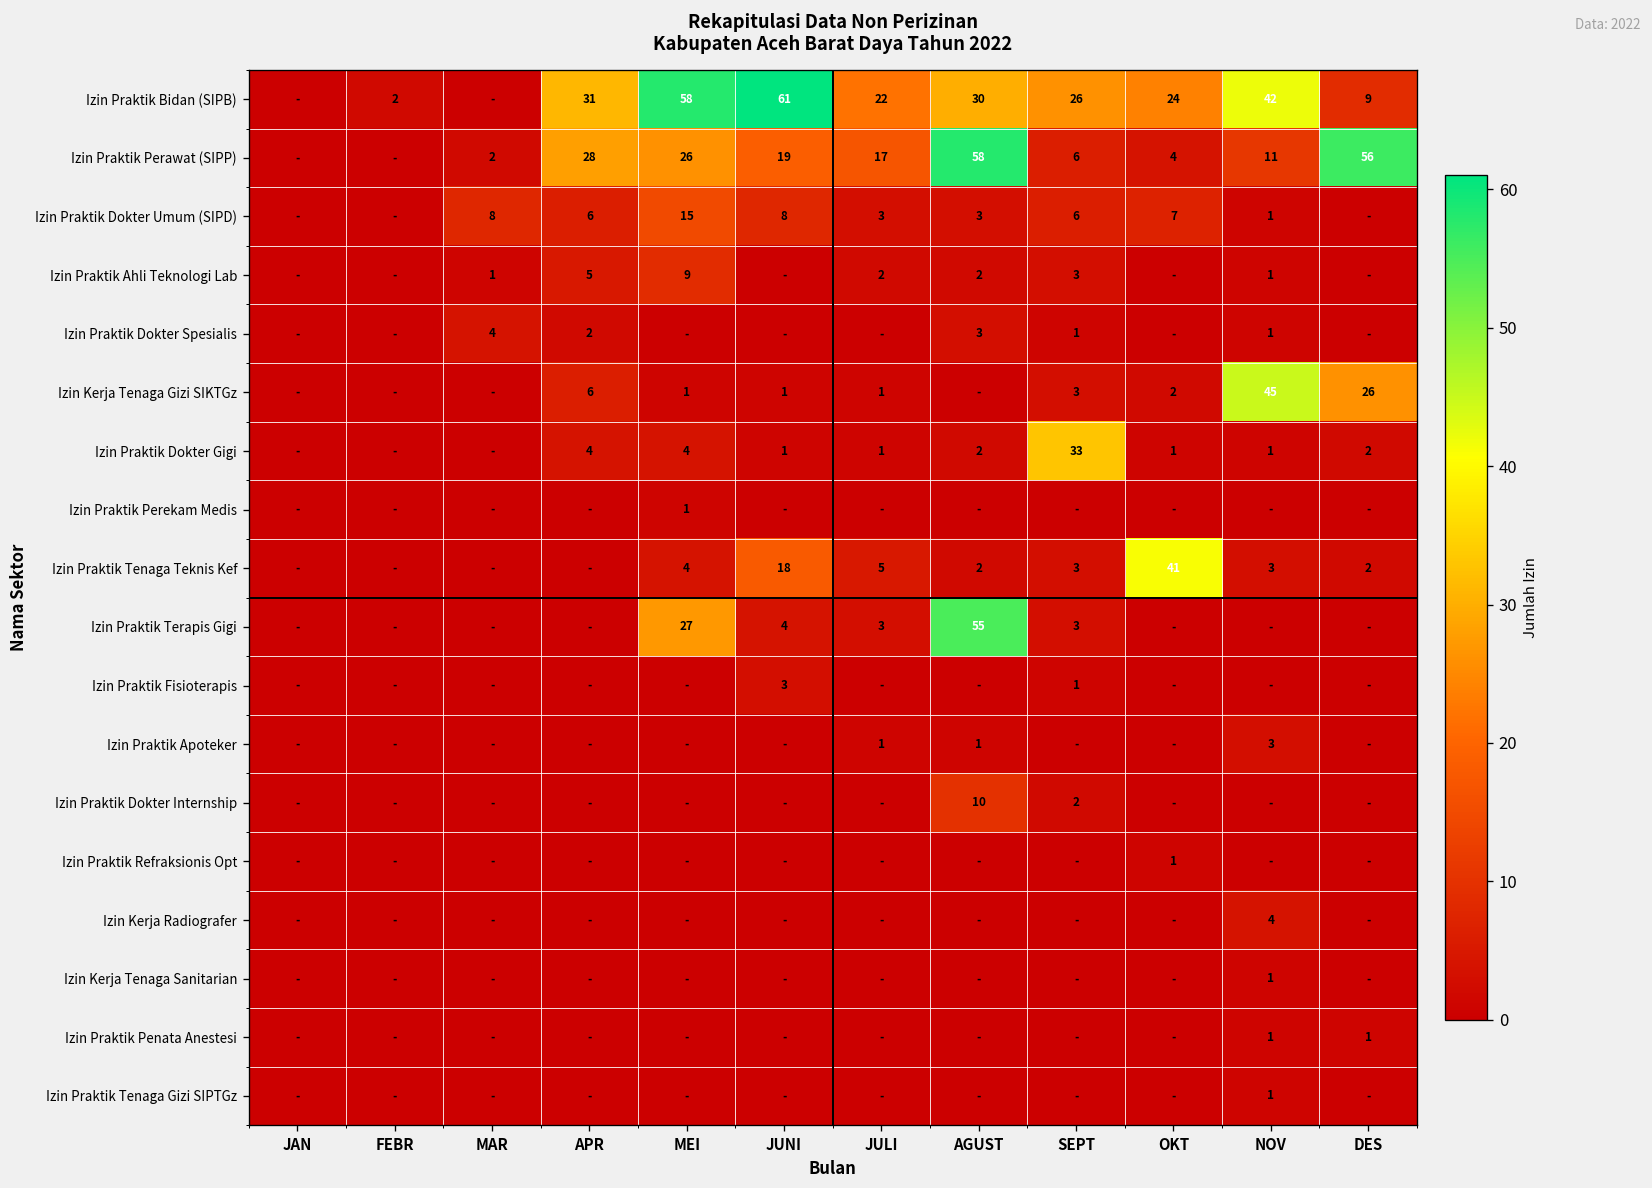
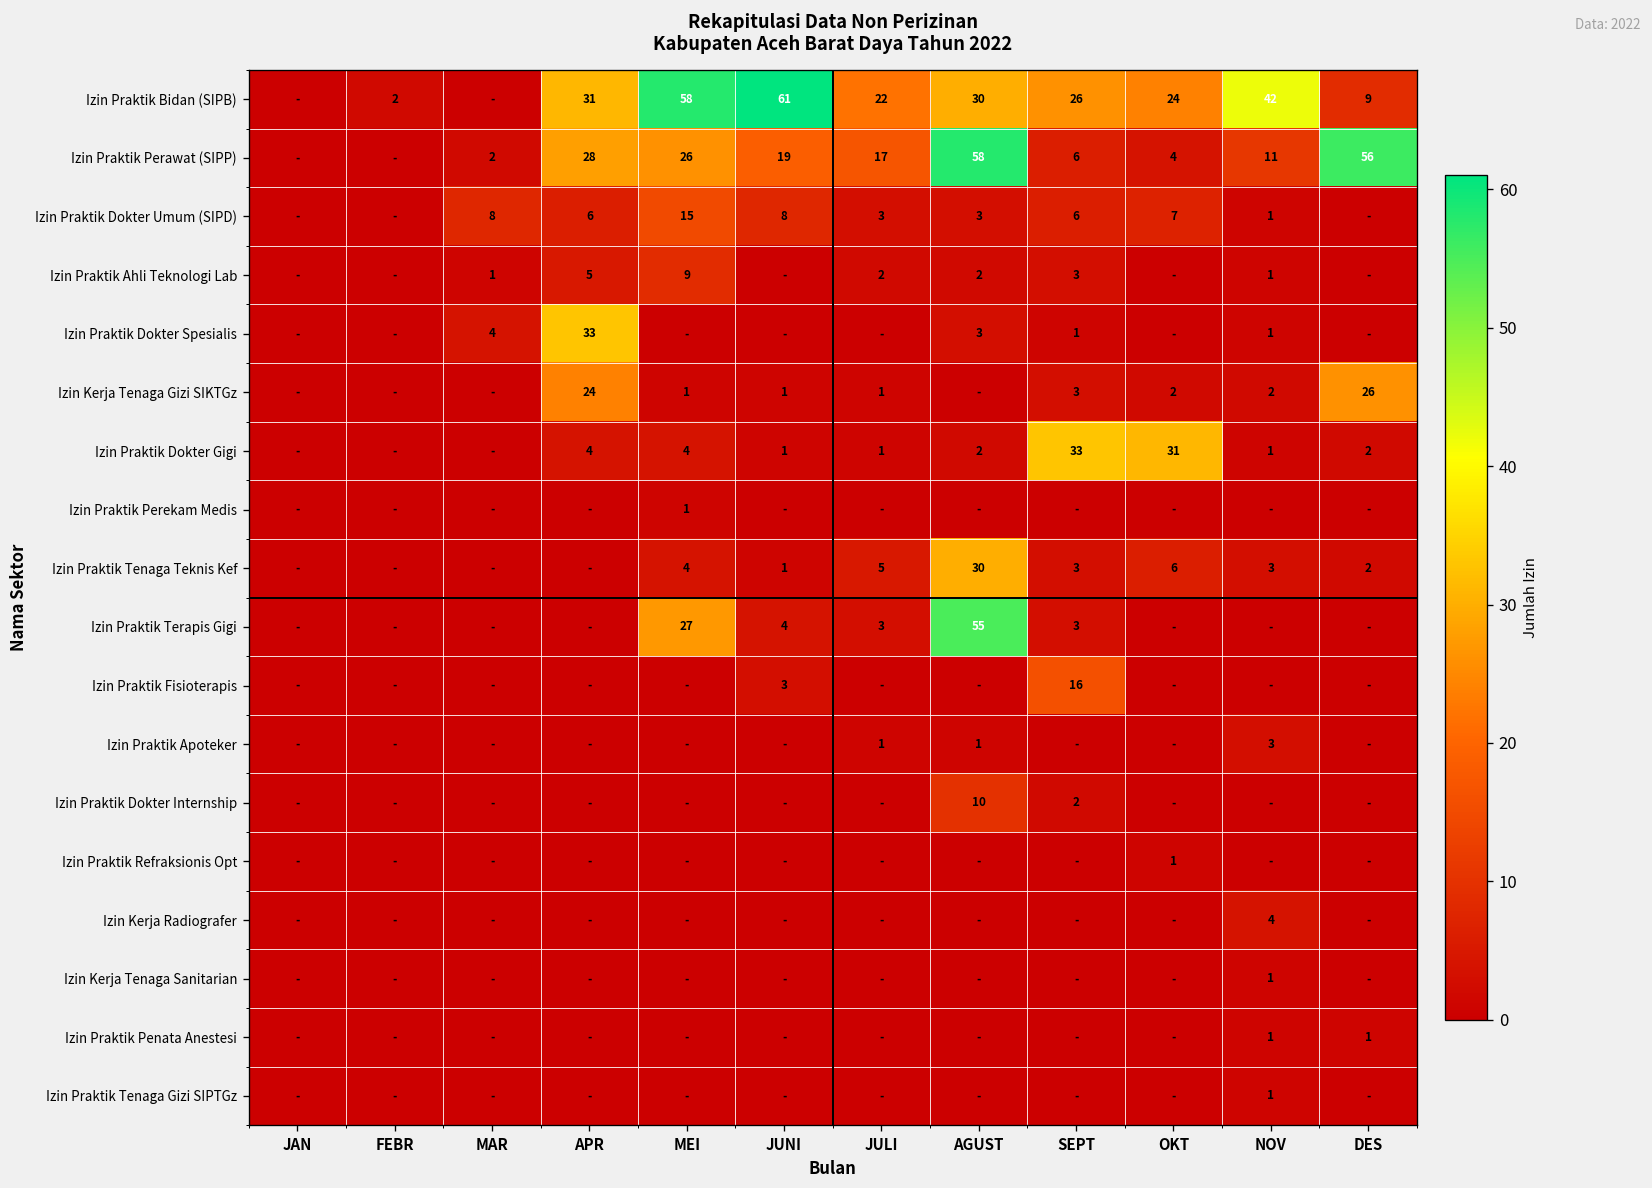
  {
    "Izin Praktik Bidan (SIPB)": {
      "FEBR": 2,
      "APR": 31,
      "MEI": 58,
      "JUNI": 61,
      "JULI": 22,
      "AGUST": 30,
      "SEPT": 26,
      "OKT": 24,
      "NOV": 42,
      "DES": 9
    },
    "Izin Praktik Perawat (SIPP)": {
      "MAR": 2,
      "APR": 28,
      "MEI": 26,
      "JUNI": 19,
      "JULI": 17,
      "AGUST": 58,
      "SEPT": 6,
      "OKT": 4,
      "NOV": 11,
      "DES": 56
    },
    "Izin Praktik Dokter Umum (SIPD)": {
      "MAR": 8,
      "APR": 6,
      "MEI": 15,
      "JUNI": 8,
      "JULI": 3,
      "AGUST": 3,
      "SEPT": 6,
      "OKT": 7,
      "NOV": 1
    },
    "Izin Praktik Ahli Teknologi Lab": {
      "MAR": 1,
      "APR": 5,
      "MEI": 9,
      "JULI": 2,
      "AGUST": 2,
      "SEPT": 3,
      "NOV": 1
    },
    "Izin Praktik Dokter Spesialis": {
      "MAR": 4,
-     "APR": 2,
+     "APR": 33,
      "AGUST": 3,
      "SEPT": 1,
      "NOV": 1
    },
    "Izin Kerja Tenaga Gizi SIKTGz": {
-     "APR": 6,
+     "APR": 24,
      "MEI": 1,
      "JUNI": 1,
      "JULI": 1,
      "SEPT": 3,
      "OKT": 2,
-     "NOV": 45,
+     "NOV": 2,
      "DES": 26
    },
    "Izin Praktik Dokter Gigi": {
      "APR": 4,
      "MEI": 4,
      "JUNI": 1,
      "JULI": 1,
      "AGUST": 2,
      "SEPT": 33,
-     "OKT": 1,
+     "OKT": 31,
      "NOV": 1,
      "DES": 2
    },
    "Izin Praktik Perekam Medis": {
      "MEI": 1
    },
    "Izin Praktik Tenaga Teknis Kef": {
      "MEI": 4,
-     "JUNI": 18,
+     "JUNI": 1,
      "JULI": 5,
-     "AGUST": 2,
+     "AGUST": 30,
      "SEPT": 3,
-     "OKT": 41,
+     "OKT": 6,
      "NOV": 3,
      "DES": 2
    },
    "Izin Praktik Terapis Gigi": {
      "MEI": 27,
      "JUNI": 4,
      "JULI": 3,
      "AGUST": 55,
      "SEPT": 3
    },
    "Izin Praktik Fisioterapis": {
      "JUNI": 3,
-     "SEPT": 1
+     "SEPT": 16
    },
    "Izin Praktik Apoteker": {
      "JULI": 1,
      "AGUST": 1,
      "NOV": 3
    },
    "Izin Praktik Dokter Internship": {
      "AGUST": 10,
      "SEPT": 2
    },
    "Izin Praktik Refraksionis Opt": {
      "OKT": 1
    },
    "Izin Kerja Radiografer": {
      "NOV": 4
    },
    "Izin Kerja Tenaga Sanitarian": {
      "NOV": 1
    },
    "Izin Praktik Penata Anestesi": {
      "NOV": 1,
      "DES": 1
    },
    "Izin Praktik Tenaga Gizi SIPTGz": {
      "NOV": 1
    }
  }
